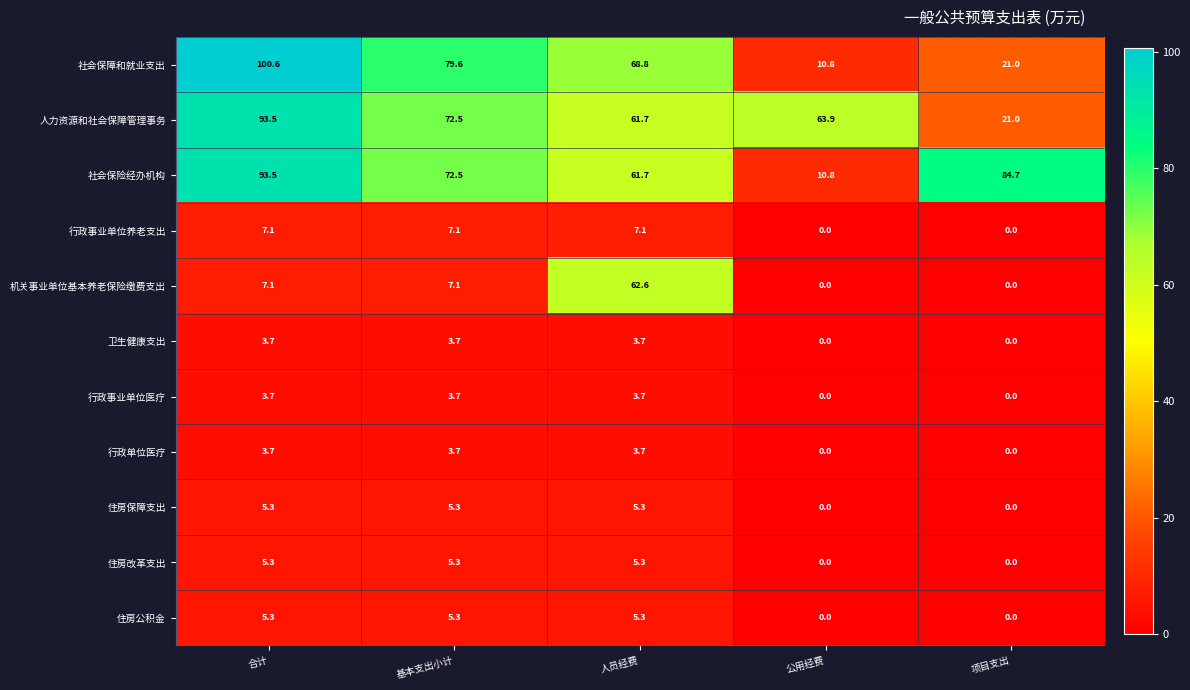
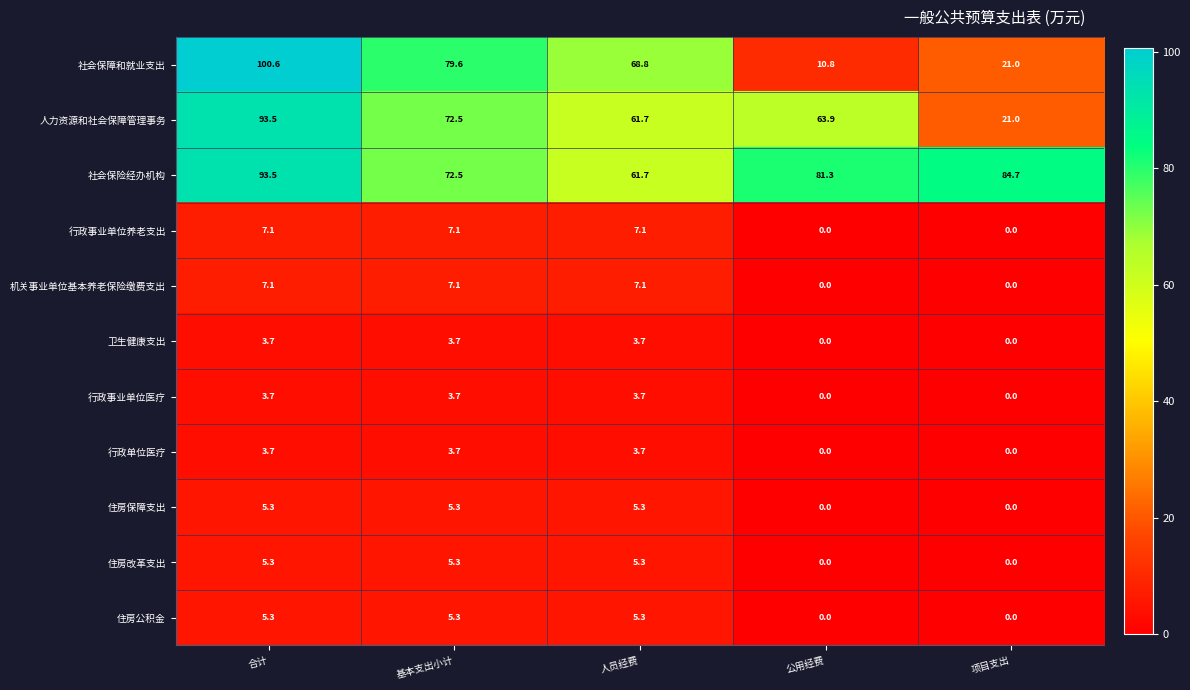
  {
    "社会保障和就业支出": {
      "合计": 100.6,
      "基本支出小计": 79.6,
      "人员经费": 68.8,
      "公用经费": 10.8,
      "项目支出": 21.0
    },
    "人力资源和社会保障管理事务": {
      "合计": 93.5,
      "基本支出小计": 72.5,
      "人员经费": 61.7,
      "公用经费": 63.9,
      "项目支出": 21.0
    },
    "社会保险经办机构": {
      "合计": 93.5,
      "基本支出小计": 72.5,
      "人员经费": 61.7,
-     "公用经费": 10.8,
+     "公用经费": 81.3,
      "项目支出": 84.7
    },
    "行政事业单位养老支出": {
      "合计": 7.1,
      "基本支出小计": 7.1,
      "人员经费": 7.1,
      "公用经费": 0.0,
      "项目支出": 0.0
    },
    "机关事业单位基本养老保险缴费支出": {
      "合计": 7.1,
      "基本支出小计": 7.1,
-     "人员经费": 62.6,
+     "人员经费": 7.1,
      "公用经费": 0.0,
      "项目支出": 0.0
    },
    "卫生健康支出": {
      "合计": 3.7,
      "基本支出小计": 3.7,
      "人员经费": 3.7,
      "公用经费": 0.0,
      "项目支出": 0.0
    },
    "行政事业单位医疗": {
      "合计": 3.7,
      "基本支出小计": 3.7,
      "人员经费": 3.7,
      "公用经费": 0.0,
      "项目支出": 0.0
    },
    "行政单位医疗": {
      "合计": 3.7,
      "基本支出小计": 3.7,
      "人员经费": 3.7,
      "公用经费": 0.0,
      "项目支出": 0.0
    },
    "住房保障支出": {
      "合计": 5.3,
      "基本支出小计": 5.3,
      "人员经费": 5.3,
      "公用经费": 0.0,
      "项目支出": 0.0
    },
    "住房改革支出": {
      "合计": 5.3,
      "基本支出小计": 5.3,
      "人员经费": 5.3,
      "公用经费": 0.0,
      "项目支出": 0.0
    },
    "住房公积金": {
      "合计": 5.3,
      "基本支出小计": 5.3,
      "人员经费": 5.3,
      "公用经费": 0.0,
      "项目支出": 0.0
    }
  }
